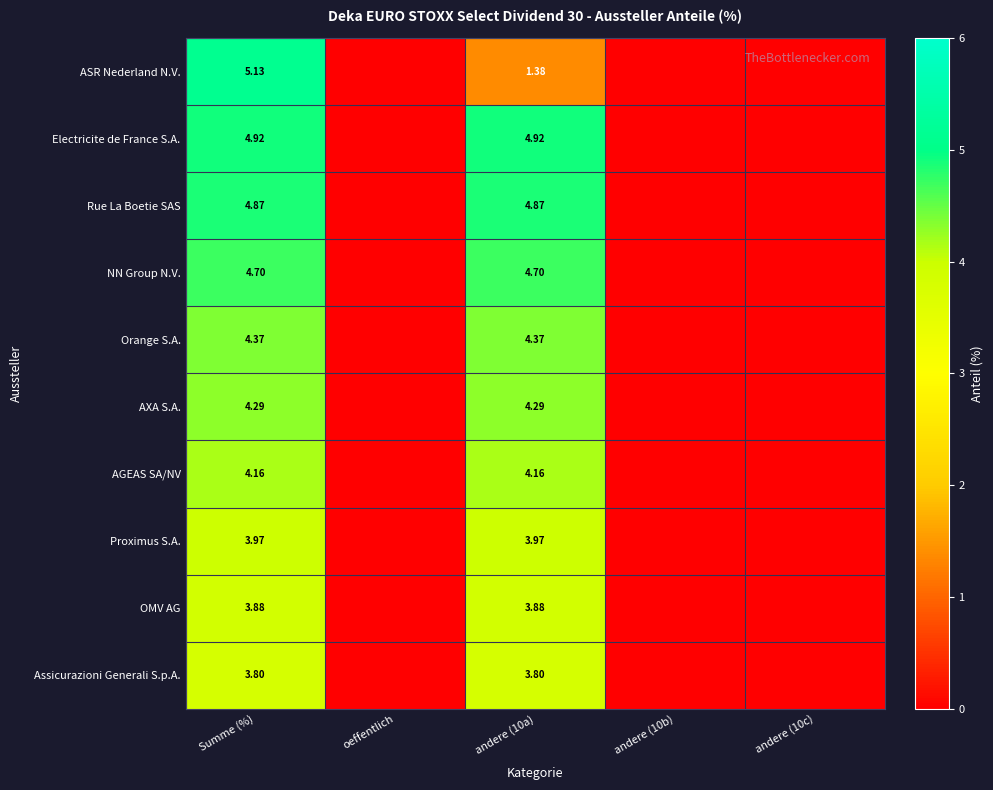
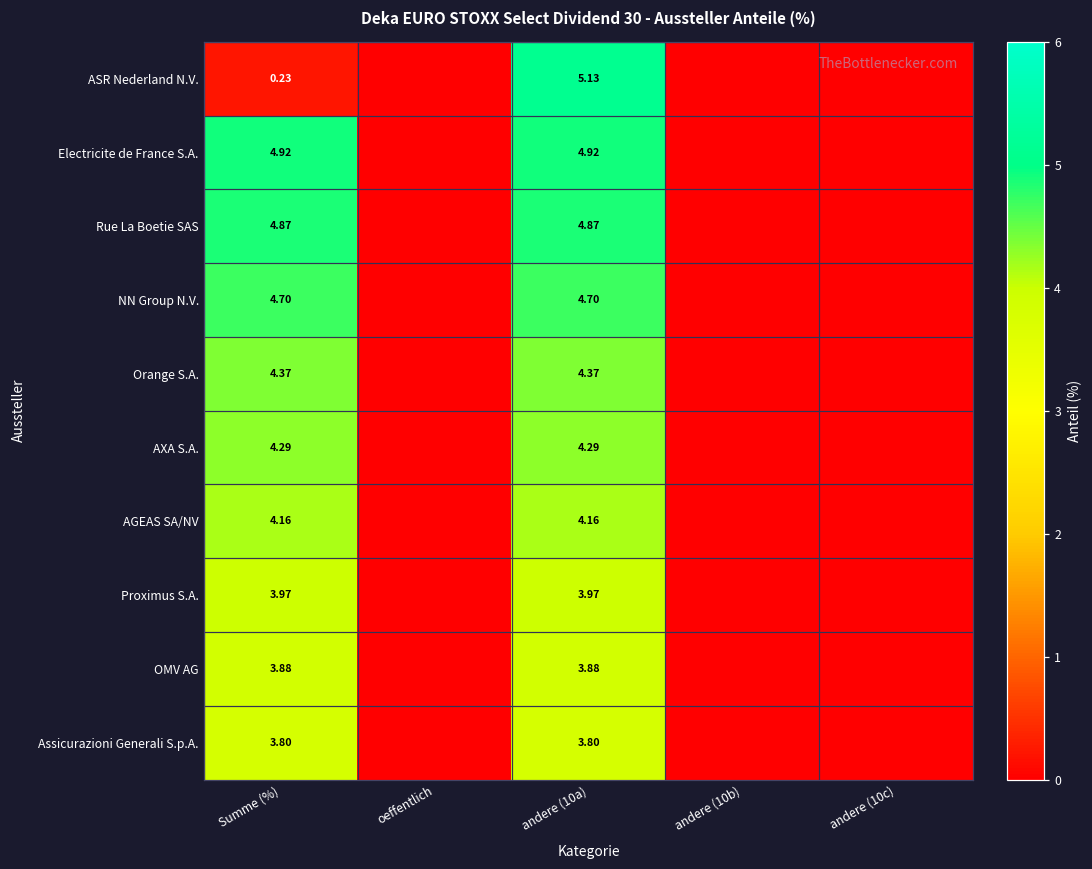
  {
    "ASR Nederland N.V.": {
-     "Summe (%)": 5.13,
-     "andere (10a)": 1.38
+     "Summe (%)": 0.23,
+     "andere (10a)": 5.13
    },
    "Electricite de France S.A.": {
      "Summe (%)": 4.92,
      "andere (10a)": 4.92
    },
    "Rue La Boetie SAS": {
      "Summe (%)": 4.87,
      "andere (10a)": 4.87
    },
    "NN Group N.V.": {
      "Summe (%)": 4.70,
      "andere (10a)": 4.70
    },
    "Orange S.A.": {
      "Summe (%)": 4.37,
      "andere (10a)": 4.37
    },
    "AXA S.A.": {
      "Summe (%)": 4.29,
      "andere (10a)": 4.29
    },
    "AGEAS SA/NV": {
      "Summe (%)": 4.16,
      "andere (10a)": 4.16
    },
    "Proximus S.A.": {
      "Summe (%)": 3.97,
      "andere (10a)": 3.97
    },
    "OMV AG": {
      "Summe (%)": 3.88,
      "andere (10a)": 3.88
    },
    "Assicurazioni Generali S.p.A.": {
      "Summe (%)": 3.80,
      "andere (10a)": 3.80
    }
  }
